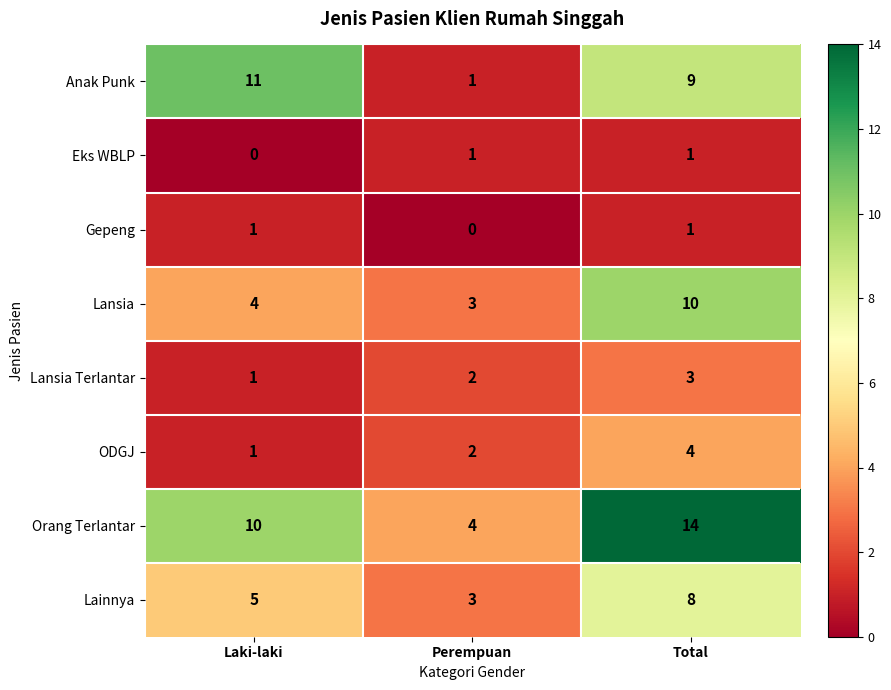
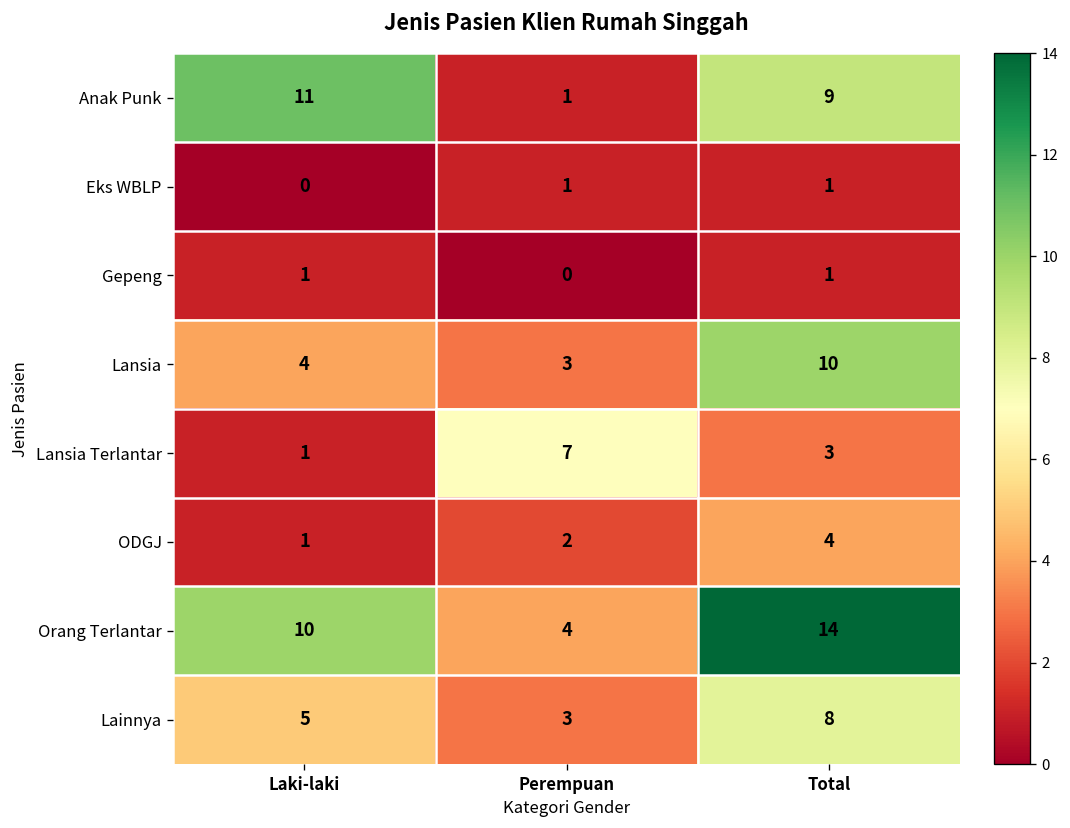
  {
    "Anak Punk": {
      "Laki-laki": 11,
      "Perempuan": 1,
      "Total": 9
    },
    "Eks WBLP": {
      "Laki-laki": 0,
      "Perempuan": 1,
      "Total": 1
    },
    "Gepeng": {
      "Laki-laki": 1,
      "Perempuan": 0,
      "Total": 1
    },
    "Lansia": {
      "Laki-laki": 4,
      "Perempuan": 3,
      "Total": 10
    },
    "Lansia Terlantar": {
      "Laki-laki": 1,
-     "Perempuan": 2,
+     "Perempuan": 7,
      "Total": 3
    },
    "ODGJ": {
      "Laki-laki": 1,
      "Perempuan": 2,
      "Total": 4
    },
    "Orang Terlantar": {
      "Laki-laki": 10,
      "Perempuan": 4,
      "Total": 14
    },
    "Lainnya": {
      "Laki-laki": 5,
      "Perempuan": 3,
      "Total": 8
    }
  }
